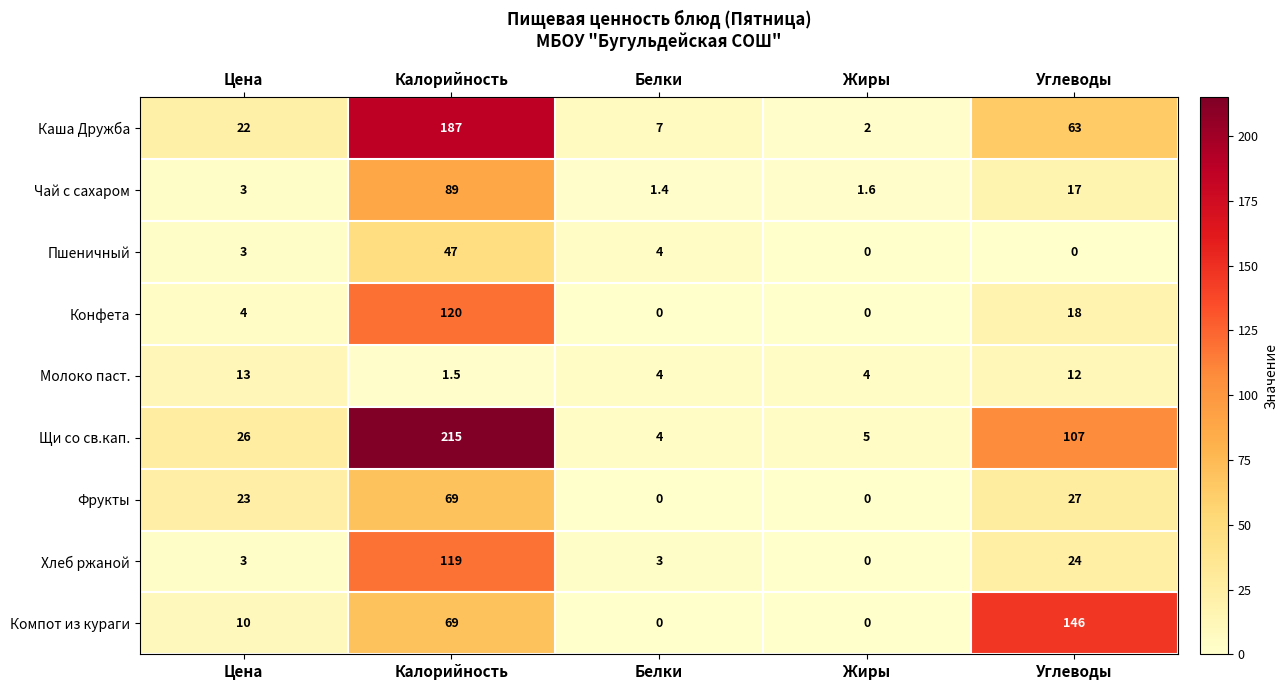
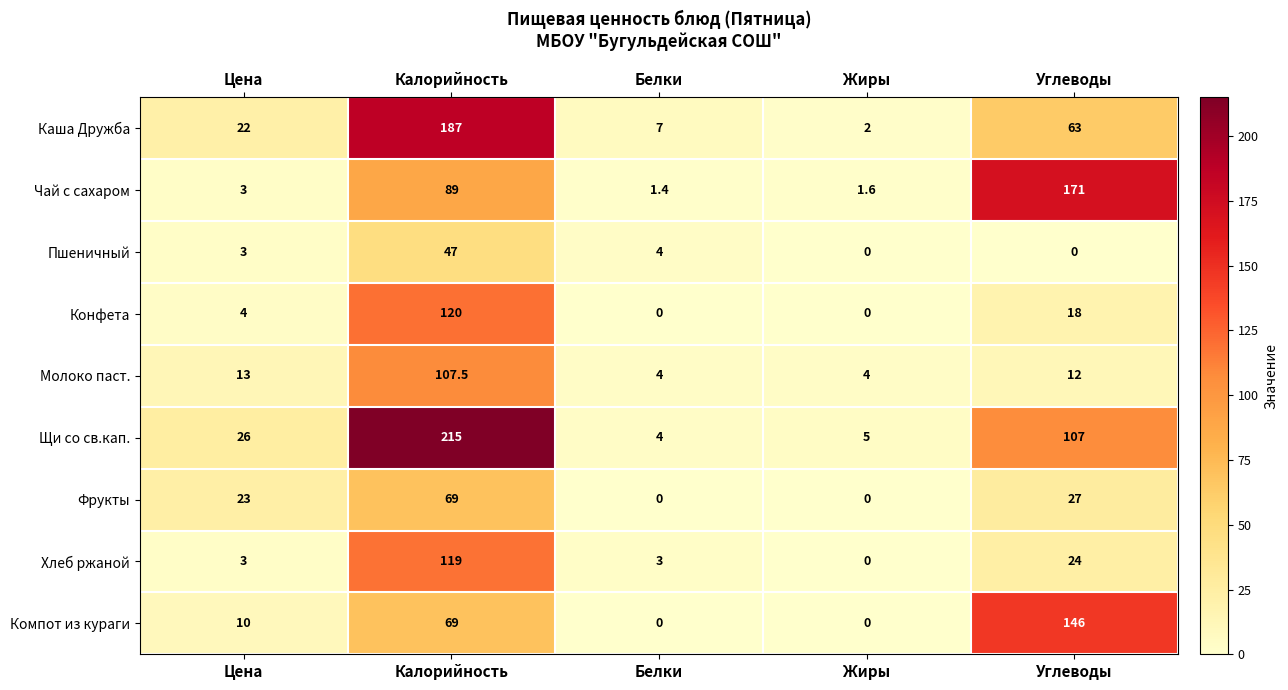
  {
    "Каша Дружба": {
      "Цена": 22,
      "Калорийность": 187,
      "Белки": 7,
      "Жиры": 2,
      "Углеводы": 63
    },
    "Чай с сахаром": {
      "Цена": 3,
      "Калорийность": 89,
      "Белки": 1.4,
      "Жиры": 1.6,
-     "Углеводы": 17
+     "Углеводы": 171
    },
    "Пшеничный": {
      "Цена": 3,
      "Калорийность": 47,
      "Белки": 4,
      "Жиры": 0,
      "Углеводы": 0
    },
    "Конфета": {
      "Цена": 4,
      "Калорийность": 120,
      "Белки": 0,
      "Жиры": 0,
      "Углеводы": 18
    },
    "Молоко паст.": {
      "Цена": 13,
-     "Калорийность": 1.5,
+     "Калорийность": 107.5,
      "Белки": 4,
      "Жиры": 4,
      "Углеводы": 12
    },
    "Щи со св.кап.": {
      "Цена": 26,
      "Калорийность": 215,
      "Белки": 4,
      "Жиры": 5,
      "Углеводы": 107
    },
    "Фрукты": {
      "Цена": 23,
      "Калорийность": 69,
      "Белки": 0,
      "Жиры": 0,
      "Углеводы": 27
    },
    "Хлеб ржаной": {
      "Цена": 3,
      "Калорийность": 119,
      "Белки": 3,
      "Жиры": 0,
      "Углеводы": 24
    },
    "Компот из кураги": {
      "Цена": 10,
      "Калорийность": 69,
      "Белки": 0,
      "Жиры": 0,
      "Углеводы": 146
    }
  }
